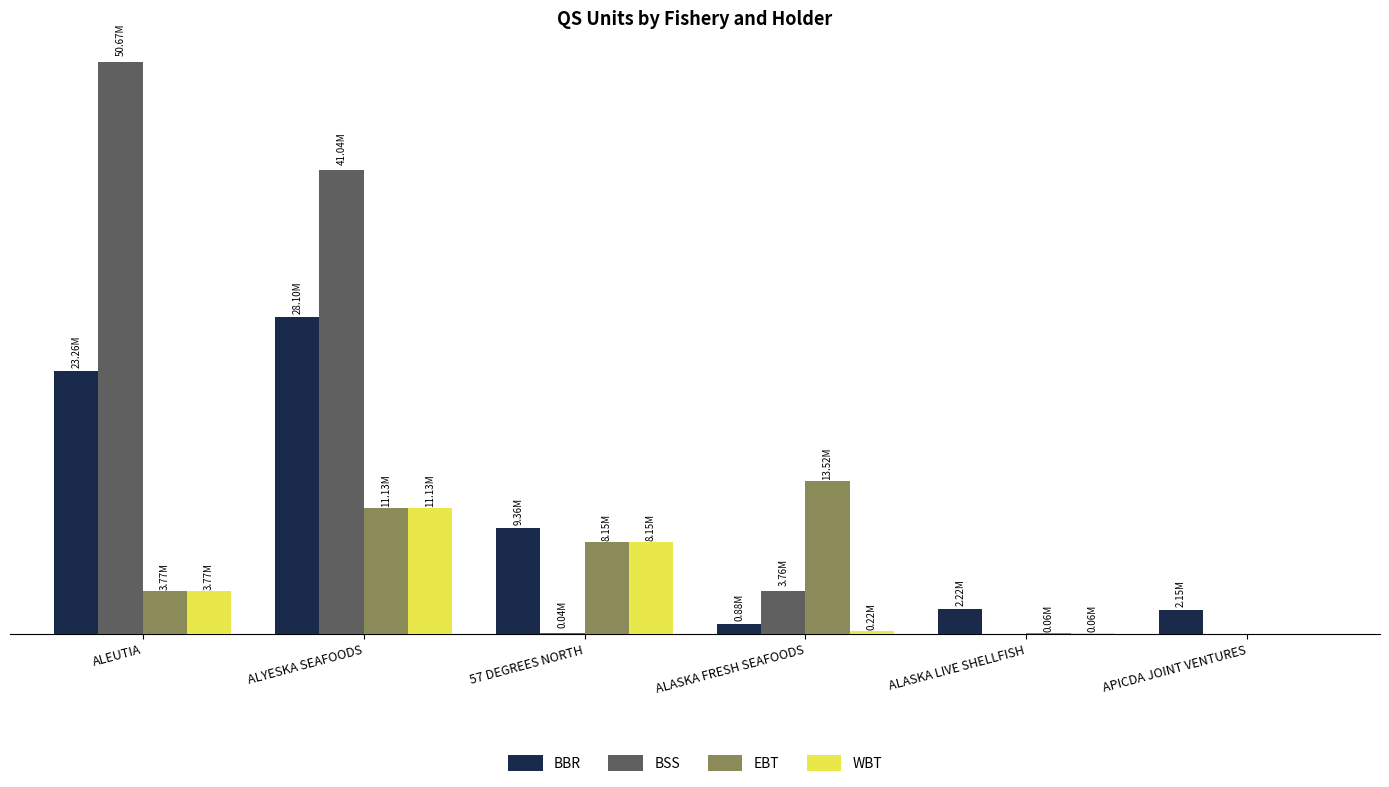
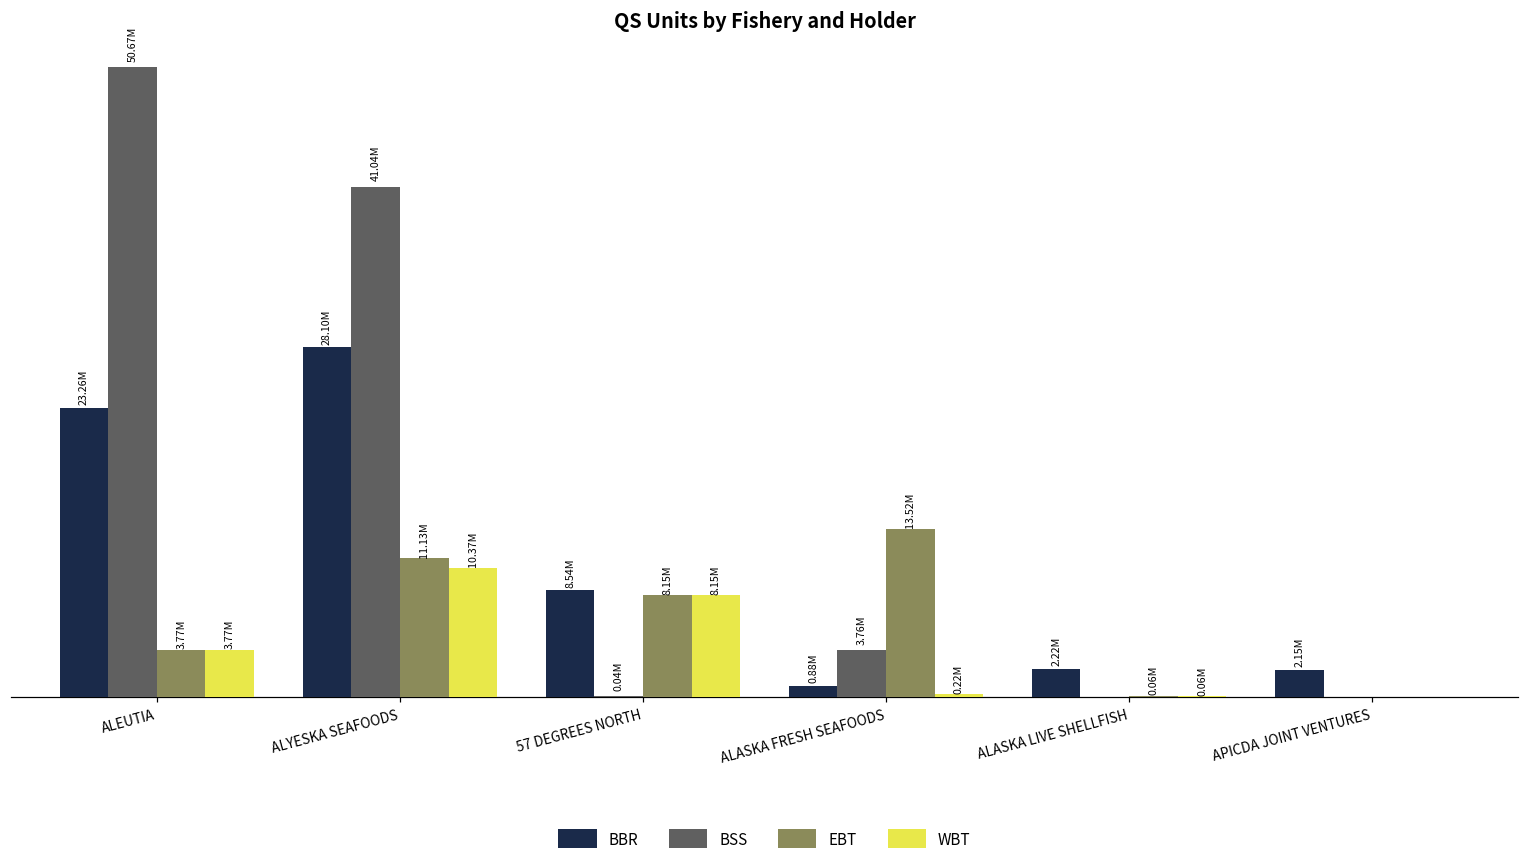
  {
    "BBR": {
      "ALEUTIA": "23.26M",
      "ALYESKA SEAFOODS": "28.10M",
-     "57 DEGREES NORTH": "9.36M",
+     "57 DEGREES NORTH": "8.54M",
      "ALASKA FRESH SEAFOODS": "0.88M",
      "ALASKA LIVE SHELLFISH": "2.22M",
      "APICDA JOINT VENTURES": "2.15M"
    },
    "BSS": {
      "ALEUTIA": "50.67M",
      "ALYESKA SEAFOODS": "41.04M",
      "57 DEGREES NORTH": "0.04M",
      "ALASKA FRESH SEAFOODS": "3.76M"
    },
    "EBT": {
      "ALEUTIA": "3.77M",
      "ALYESKA SEAFOODS": "11.13M",
      "57 DEGREES NORTH": "8.15M",
      "ALASKA FRESH SEAFOODS": "13.52M",
      "ALASKA LIVE SHELLFISH": "0.06M"
    },
    "WBT": {
      "ALEUTIA": "3.77M",
-     "ALYESKA SEAFOODS": "11.13M",
+     "ALYESKA SEAFOODS": "10.37M",
      "57 DEGREES NORTH": "8.15M",
      "ALASKA FRESH SEAFOODS": "0.22M",
      "ALASKA LIVE SHELLFISH": "0.06M"
    }
  }
